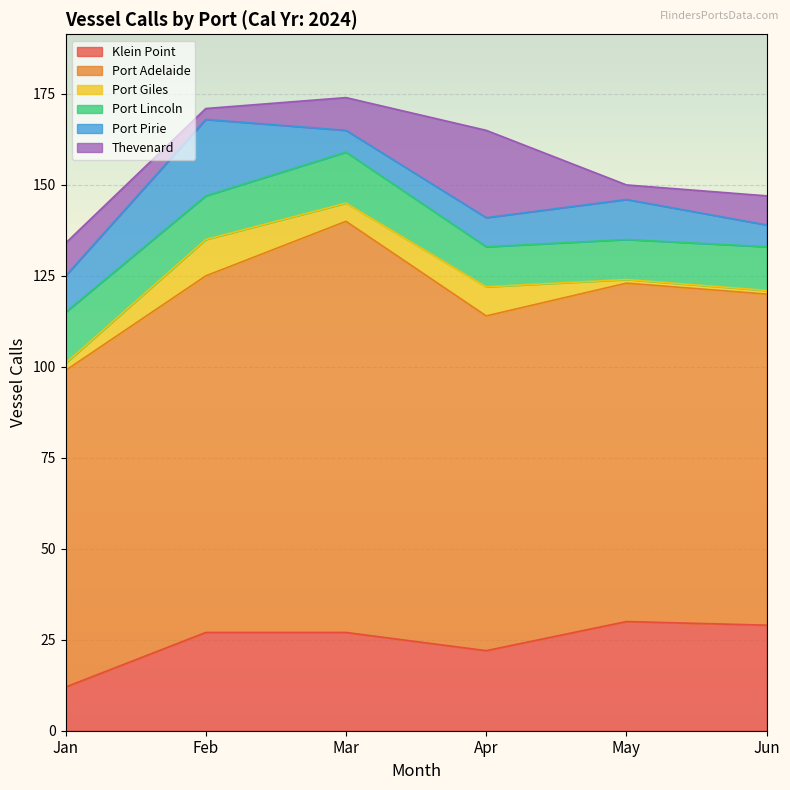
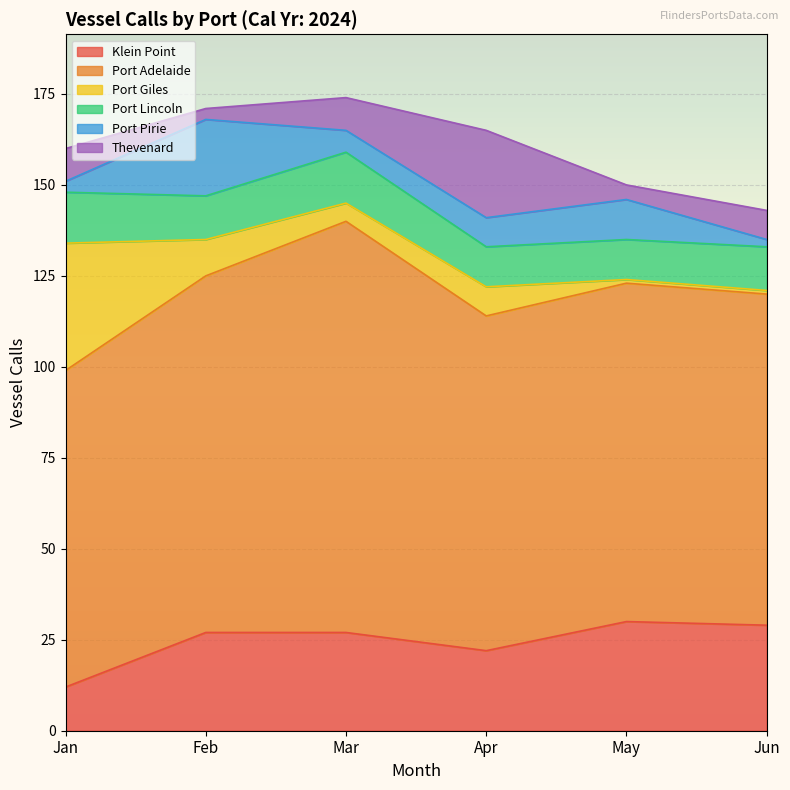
  {
    "Port Giles": {
-     "Jan": 2,
+     "Jan": 35,
      "Feb": 10,
      "Mar": 5,
      "Apr": 8,
      "May": 1,
      "Jun": 1
    },
    "Port Lincoln": {
      "Jan": 14,
      "Feb": 12,
      "Mar": 14,
      "Apr": 11,
      "May": 11,
      "Jun": 12
    },
    "Port Pirie": {
-     "Jan": 10,
+     "Jan": 3,
      "Feb": 21,
      "Mar": 6,
      "Apr": 8,
      "May": 11,
-     "Jun": 6
+     "Jun": 2
    },
    "Thevenard": {
      "Jan": 9,
      "Feb": 3,
      "Mar": 9,
      "Apr": 24,
      "May": 4,
      "Jun": 8
    }
  }
